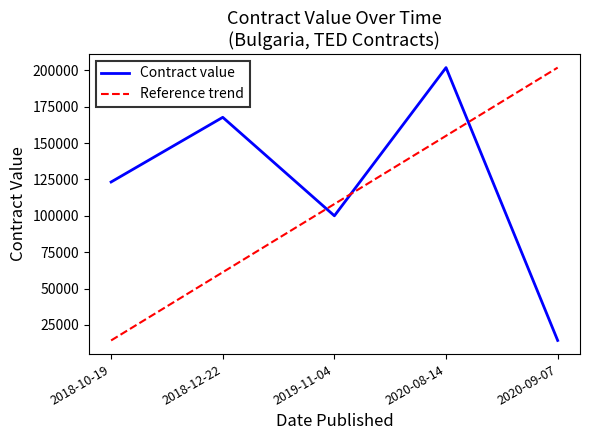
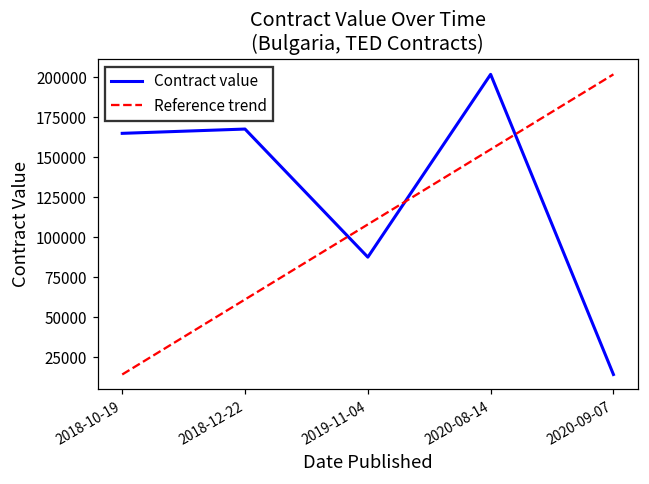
  {
    "Contract value": {
-     "2018-10-19": 123000,
+     "2018-10-19": 165000,
      "2018-12-22": 168000,
-     "2019-11-04": 100000,
+     "2019-11-04": 88000,
      "2020-08-14": 202000,
      "2020-09-07": 14000
    },
    "Reference trend": {
      "2018-10-19": 14000,
      "2020-09-07": 202000
    }
  }
